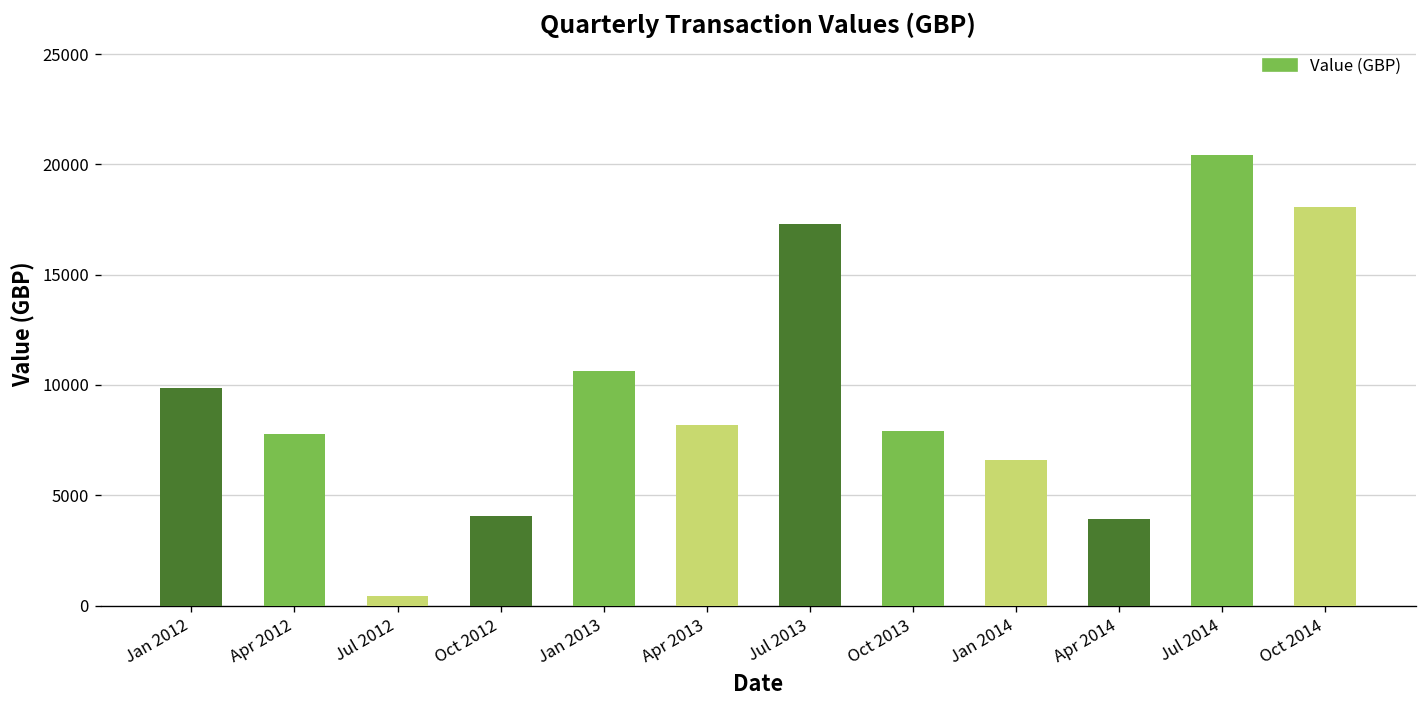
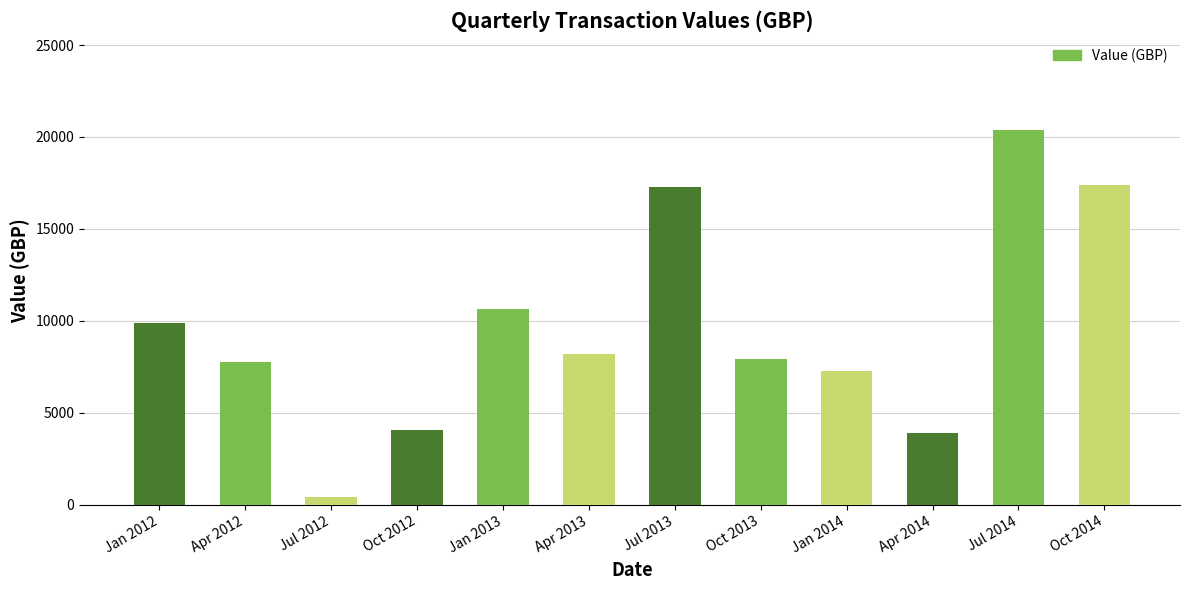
  {
    "Jan 2012": 9900,
    "Apr 2012": 7800,
    "Jul 2012": 400,
    "Oct 2012": 4100,
    "Jan 2013": 10600,
    "Apr 2013": 8200,
    "Jul 2013": 17300,
    "Oct 2013": 7900,
-   "Jan 2014": 6600,
+   "Jan 2014": 7300,
    "Apr 2014": 3900,
    "Jul 2014": 20400,
-   "Oct 2014": 18100
+   "Oct 2014": 17400
  }
